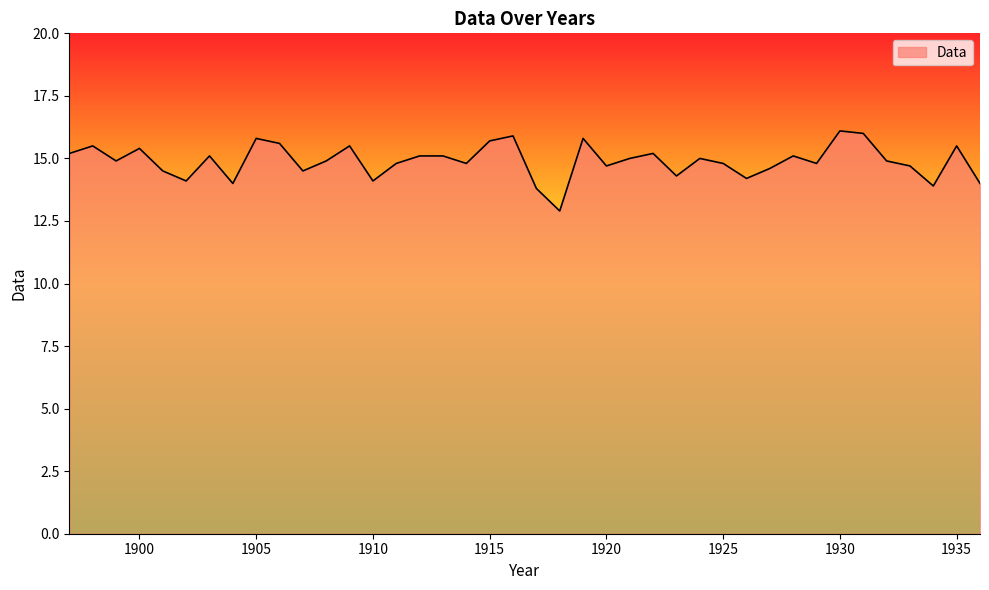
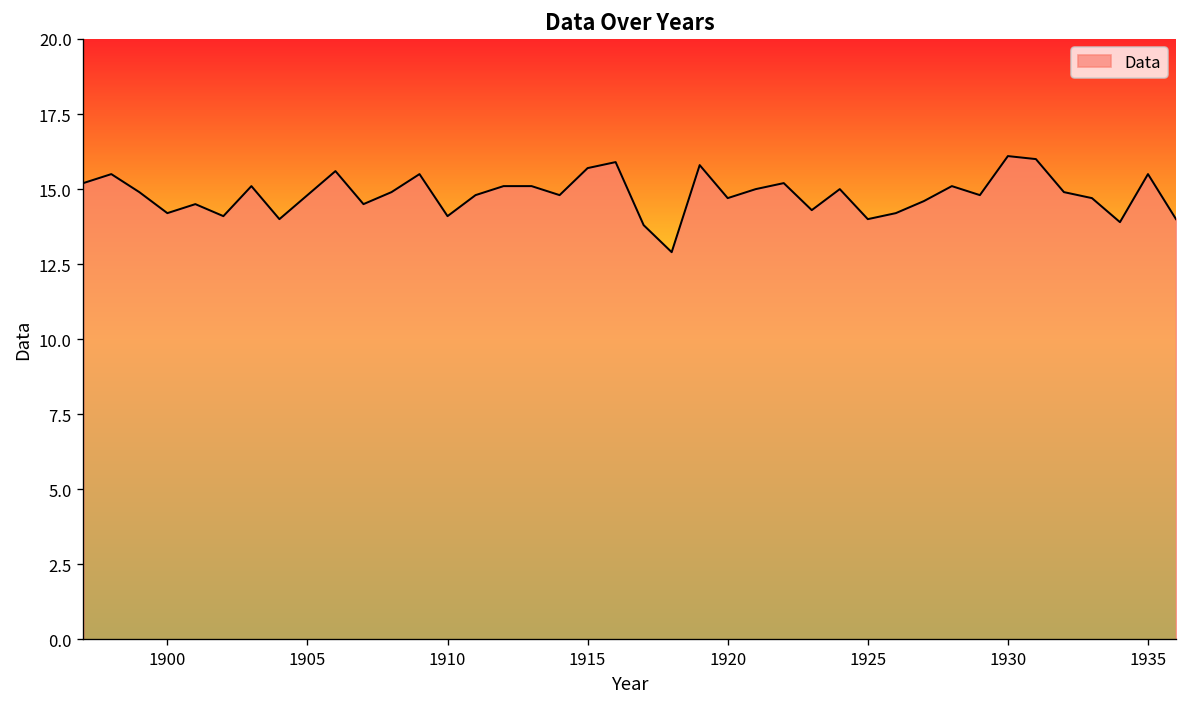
  {
-   "1900": 15.4,
-   "1905": 15.8,
+   "1900": 14.2,
+   "1905": 14.8,
    "1910": 14.1,
    "1915": 15.7,
    "1920": 14.7,
-   "1925": 14.8,
+   "1925": 14.0,
    "1930": 16.1,
    "1935": 15.5
  }
